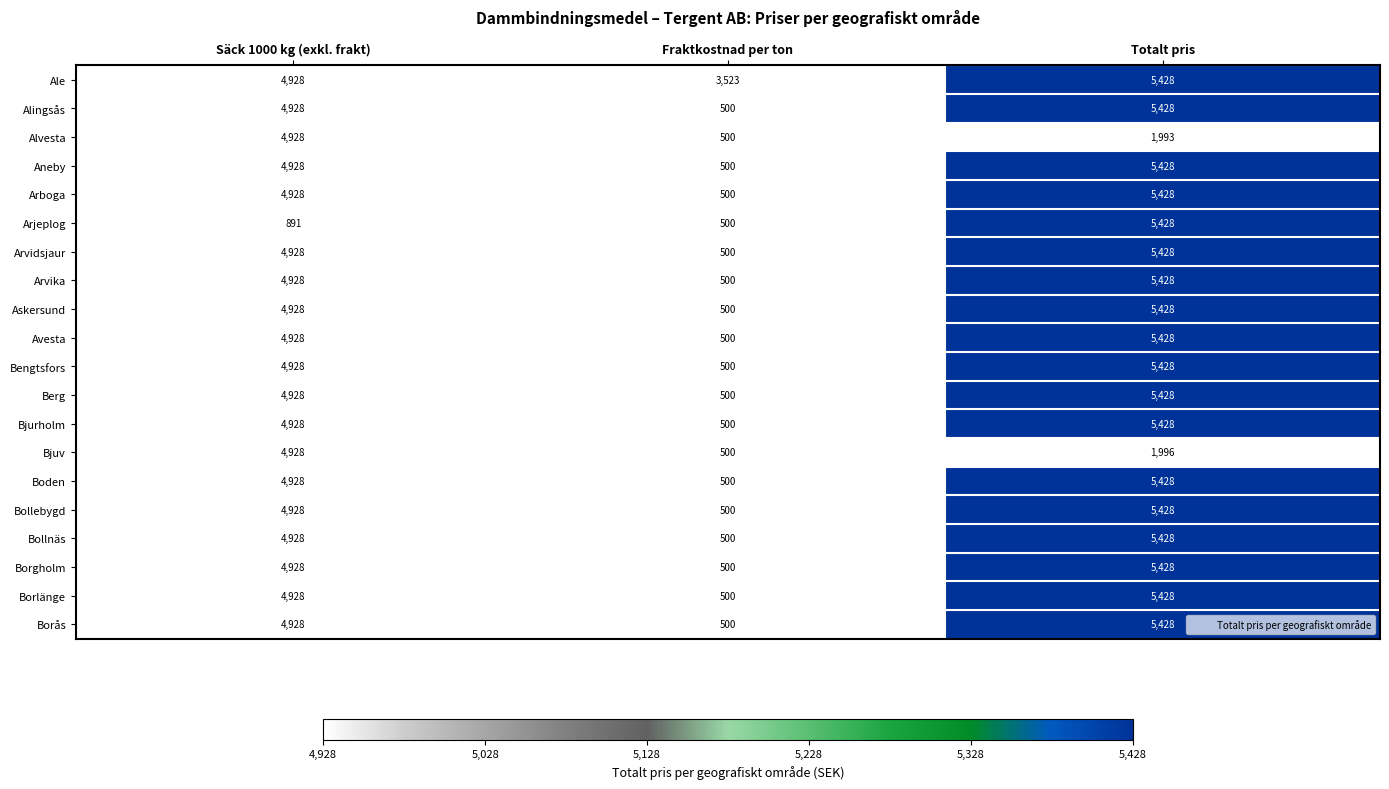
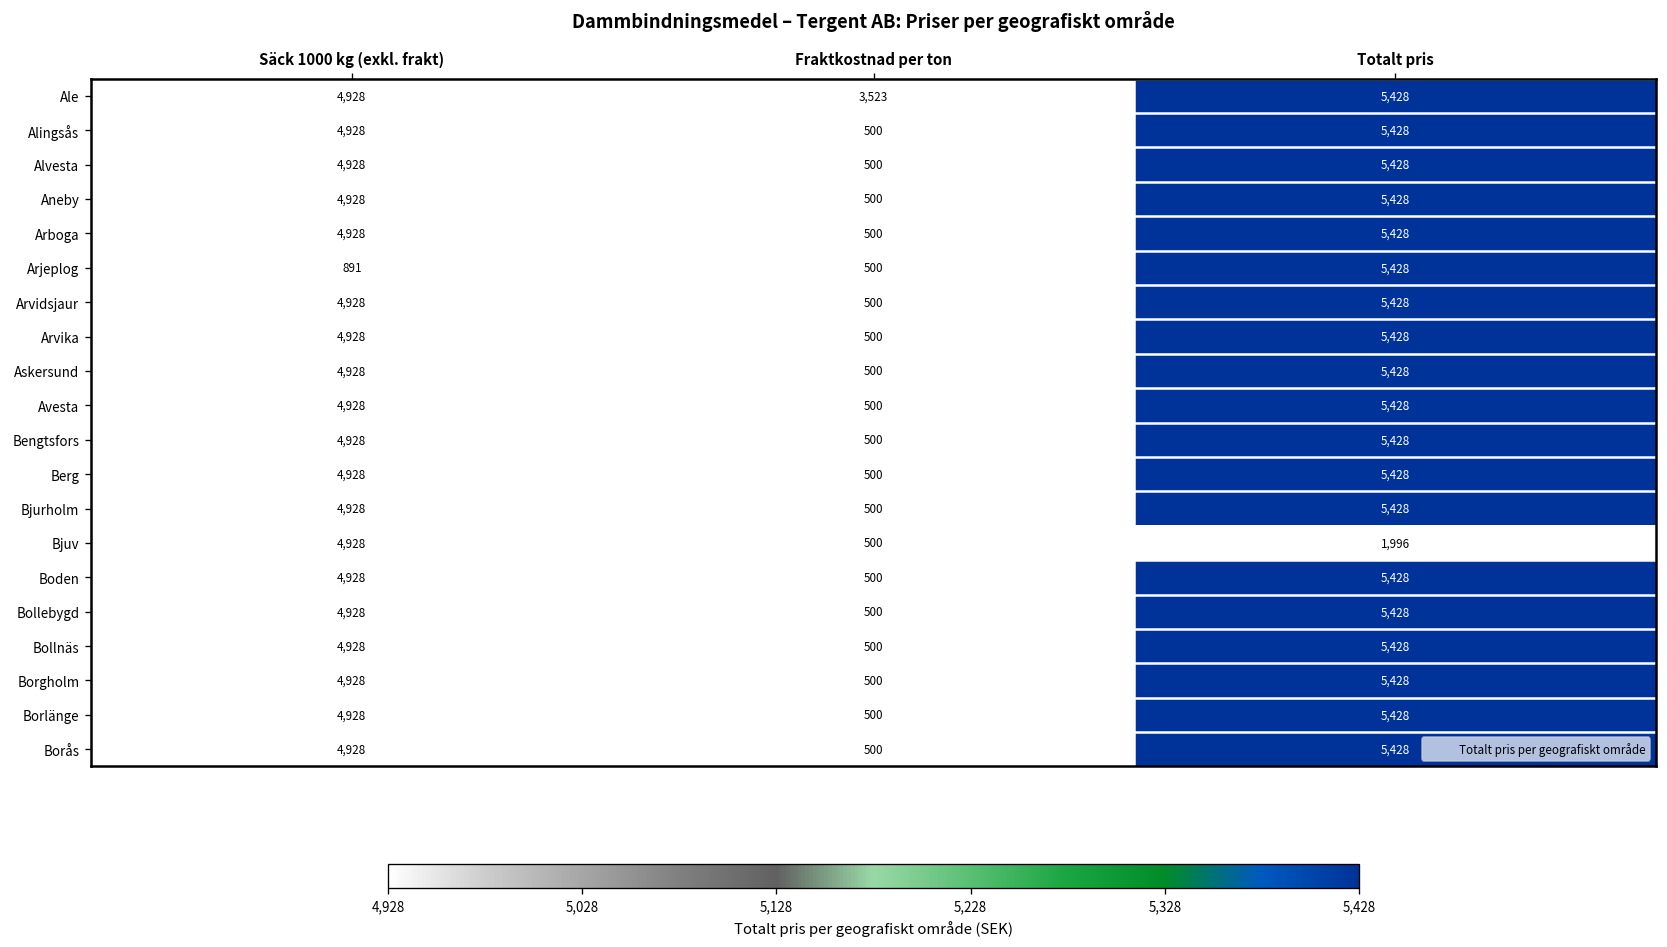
  {
    "Ale": {
      "Säck 1000 kg (exkl. frakt)": "4,928",
      "Fraktkostnad per ton": "3,523",
      "Totalt pris": "5,428"
    },
    "Alingsås": {
      "Säck 1000 kg (exkl. frakt)": "4,928",
      "Fraktkostnad per ton": "500",
      "Totalt pris": "5,428"
    },
    "Alvesta": {
      "Säck 1000 kg (exkl. frakt)": "4,928",
      "Fraktkostnad per ton": "500",
-     "Totalt pris": "1,993"
+     "Totalt pris": "5,428"
    },
    "Aneby": {
      "Säck 1000 kg (exkl. frakt)": "4,928",
      "Fraktkostnad per ton": "500",
      "Totalt pris": "5,428"
    },
    "Arboga": {
      "Säck 1000 kg (exkl. frakt)": "4,928",
      "Fraktkostnad per ton": "500",
      "Totalt pris": "5,428"
    },
    "Arjeplog": {
      "Säck 1000 kg (exkl. frakt)": "891",
      "Fraktkostnad per ton": "500",
      "Totalt pris": "5,428"
    },
    "Arvidsjaur": {
      "Säck 1000 kg (exkl. frakt)": "4,928",
      "Fraktkostnad per ton": "500",
      "Totalt pris": "5,428"
    },
    "Arvika": {
      "Säck 1000 kg (exkl. frakt)": "4,928",
      "Fraktkostnad per ton": "500",
      "Totalt pris": "5,428"
    },
    "Askersund": {
      "Säck 1000 kg (exkl. frakt)": "4,928",
      "Fraktkostnad per ton": "500",
      "Totalt pris": "5,428"
    },
    "Avesta": {
      "Säck 1000 kg (exkl. frakt)": "4,928",
      "Fraktkostnad per ton": "500",
      "Totalt pris": "5,428"
    },
    "Bengtsfors": {
      "Säck 1000 kg (exkl. frakt)": "4,928",
      "Fraktkostnad per ton": "500",
      "Totalt pris": "5,428"
    },
    "Berg": {
      "Säck 1000 kg (exkl. frakt)": "4,928",
      "Fraktkostnad per ton": "500",
      "Totalt pris": "5,428"
    },
    "Bjurholm": {
      "Säck 1000 kg (exkl. frakt)": "4,928",
      "Fraktkostnad per ton": "500",
      "Totalt pris": "5,428"
    },
    "Bjuv": {
      "Säck 1000 kg (exkl. frakt)": "4,928",
      "Fraktkostnad per ton": "500",
      "Totalt pris": "1,996"
    },
    "Boden": {
      "Säck 1000 kg (exkl. frakt)": "4,928",
      "Fraktkostnad per ton": "500",
      "Totalt pris": "5,428"
    },
    "Bollebygd": {
      "Säck 1000 kg (exkl. frakt)": "4,928",
      "Fraktkostnad per ton": "500",
      "Totalt pris": "5,428"
    },
    "Bollnäs": {
      "Säck 1000 kg (exkl. frakt)": "4,928",
      "Fraktkostnad per ton": "500",
      "Totalt pris": "5,428"
    },
    "Borgholm": {
      "Säck 1000 kg (exkl. frakt)": "4,928",
      "Fraktkostnad per ton": "500",
      "Totalt pris": "5,428"
    },
    "Borlänge": {
      "Säck 1000 kg (exkl. frakt)": "4,928",
      "Fraktkostnad per ton": "500",
      "Totalt pris": "5,428"
    },
    "Borås": {
      "Säck 1000 kg (exkl. frakt)": "4,928",
      "Fraktkostnad per ton": "500",
      "Totalt pris": "5,428"
    }
  }
